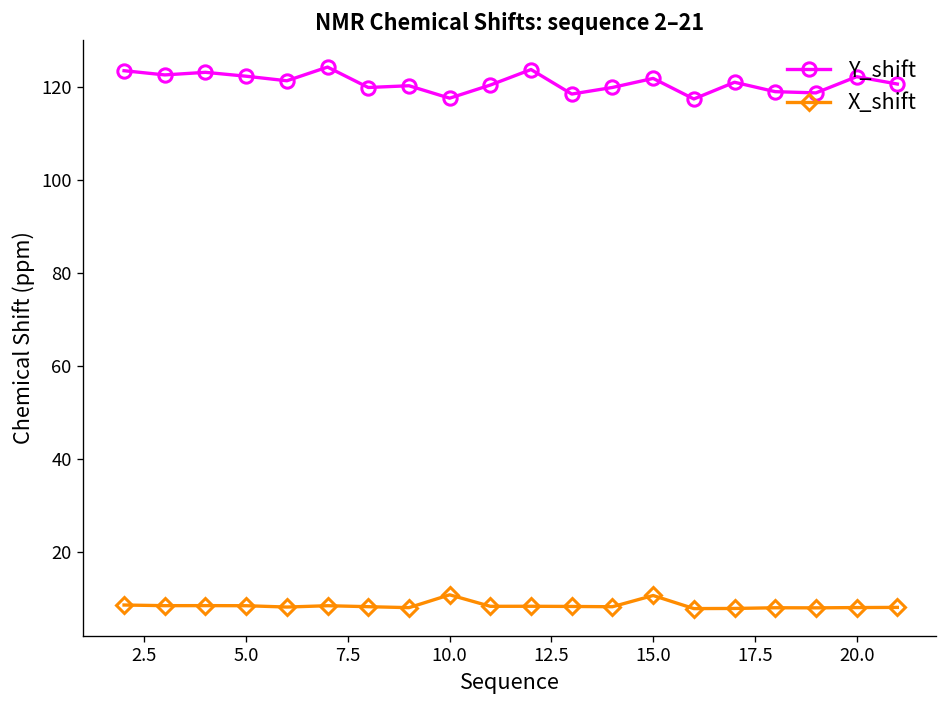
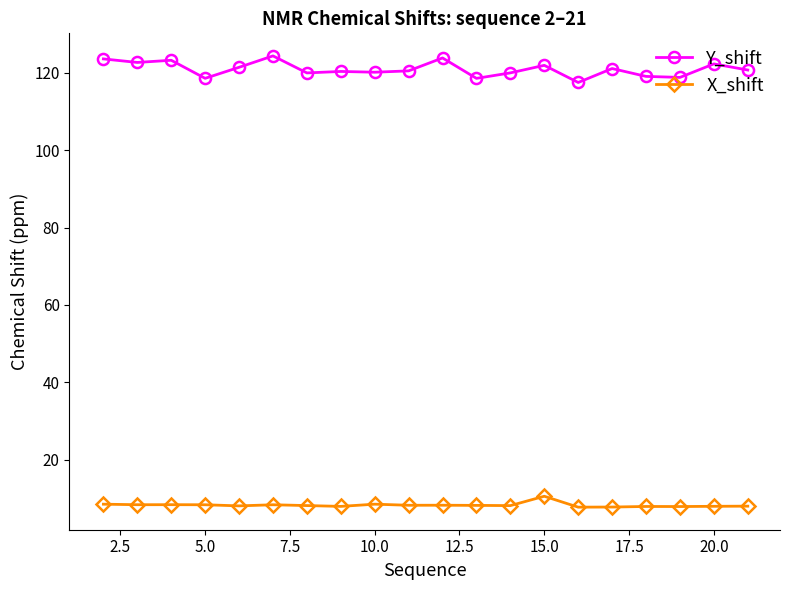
  {
    "Y_shift": {
-     "5.0": 122,
-     "10.0": 118,
+     "5.0": 119,
+     "10.0": 120,
      "15.0": 122,
      "20.0": 122
    },
    "X_shift": {
      "5.0": 8,
-     "10.0": 11,
+     "10.0": 9,
      "15.0": 11,
      "20.0": 8
    }
  }
